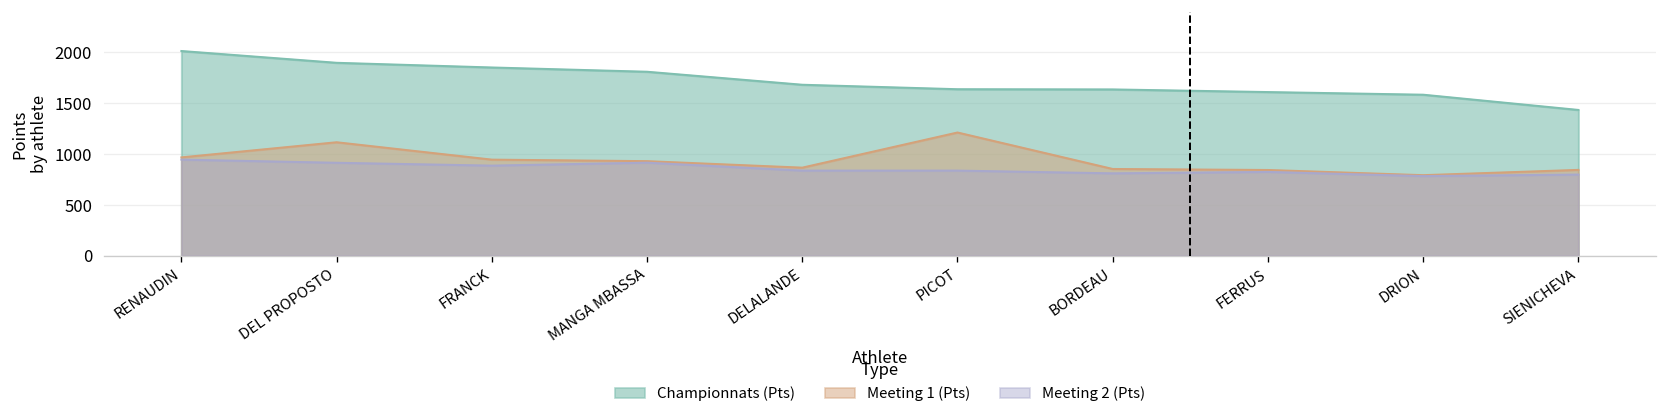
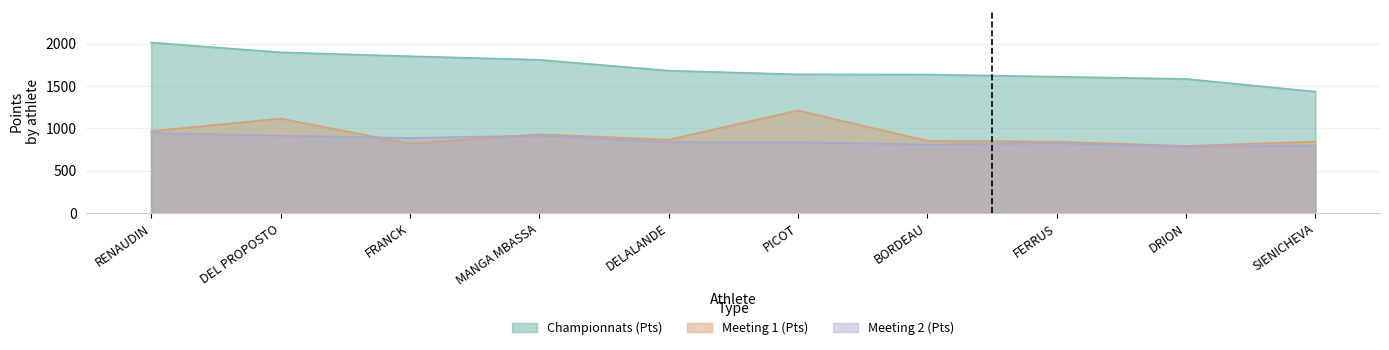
  {
    "Meeting 1 (Pts)": {
      "DEL PROPOSTO": 1100,
-     "FRANCK": 900,
+     "FRANCK": 800,
      "PICOT": 1200,
      "BORDEAU": 900,
      "SIENICHEVA": 800
    }
  }
